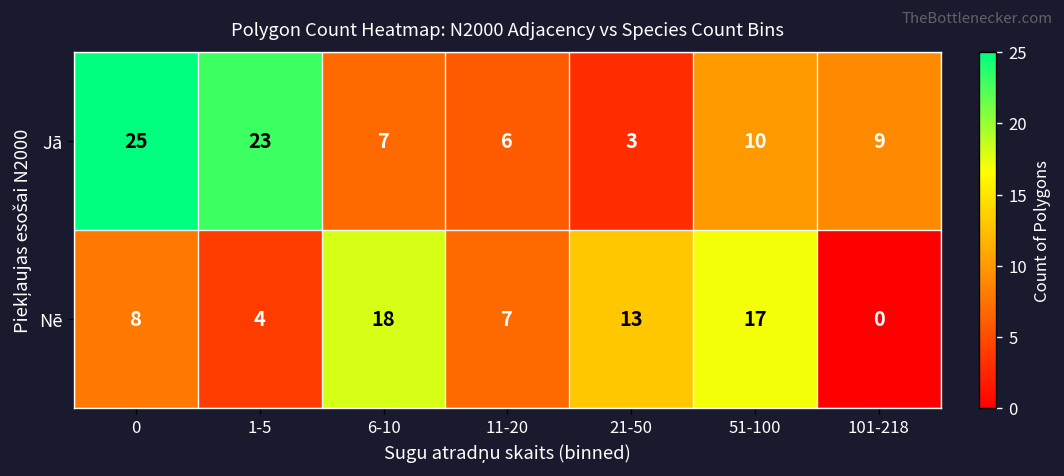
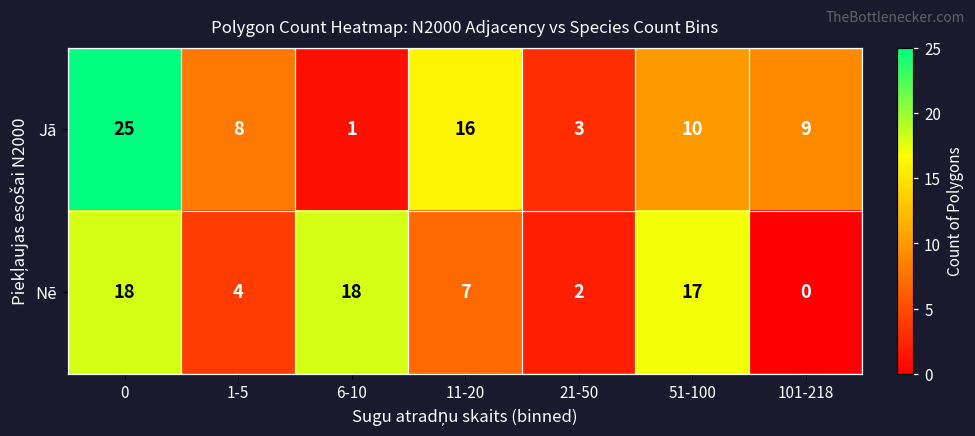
  {
    "Jā": {
      "0": 25,
-     "1-5": 23,
-     "6-10": 7,
-     "11-20": 6,
+     "1-5": 8,
+     "6-10": 1,
+     "11-20": 16,
      "21-50": 3,
      "51-100": 10,
      "101-218": 9
    },
    "Nē": {
-     "0": 8,
+     "0": 18,
      "1-5": 4,
      "6-10": 18,
      "11-20": 7,
-     "21-50": 13,
+     "21-50": 2,
      "51-100": 17,
      "101-218": 0
    }
  }
